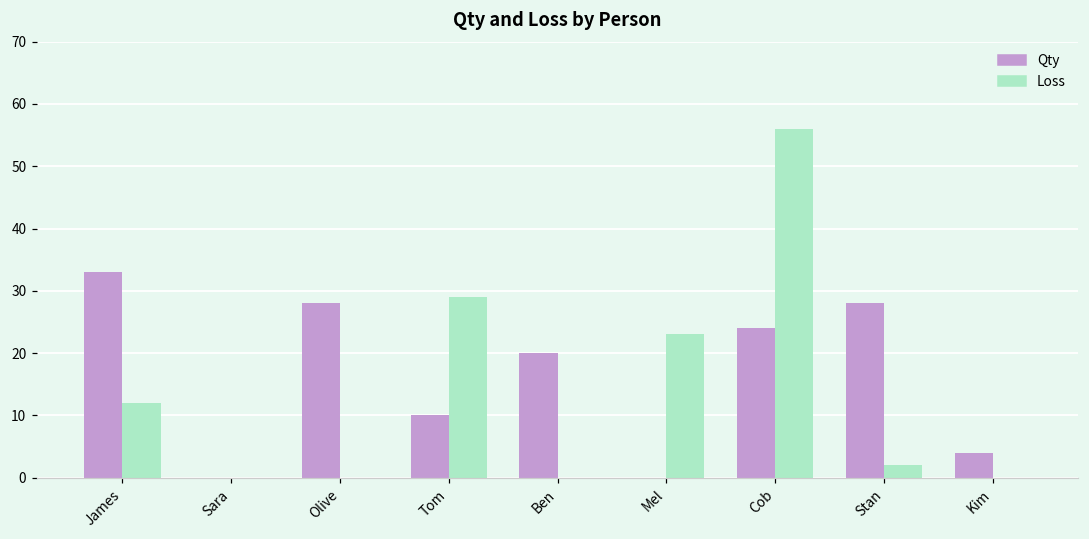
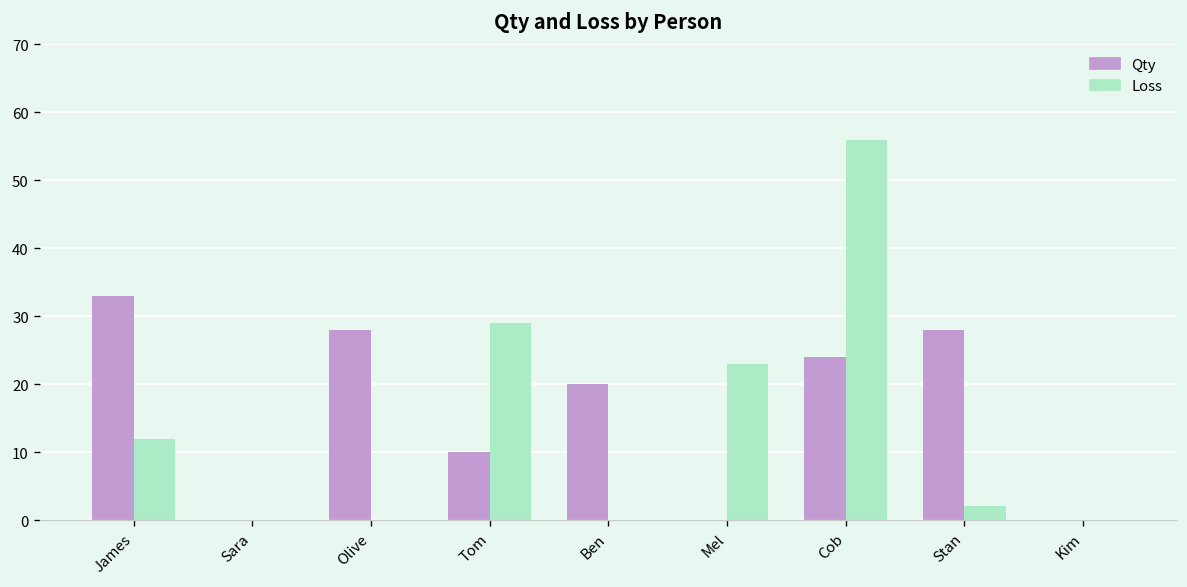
  {
    "Qty": {
      "James": 33,
      "Sara": 0,
      "Olive": 28,
      "Tom": 10,
      "Ben": 20,
      "Mel": 0,
      "Cob": 24,
      "Stan": 28,
-     "Kim": 4
+     "Kim": 0
    },
    "Loss": {
      "James": 12,
      "Sara": 0,
      "Olive": 0,
      "Tom": 29,
      "Ben": 0,
      "Mel": 23,
      "Cob": 56,
      "Stan": 2,
      "Kim": 0
    }
  }
